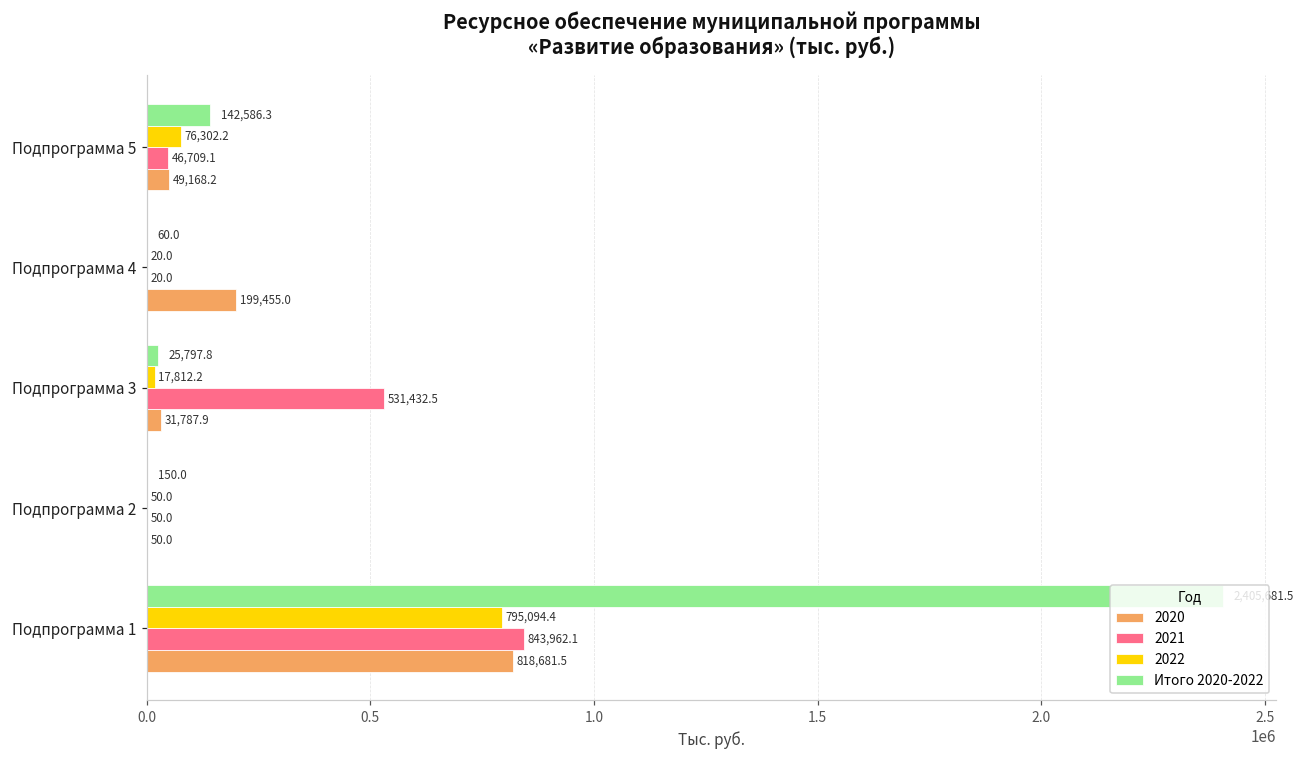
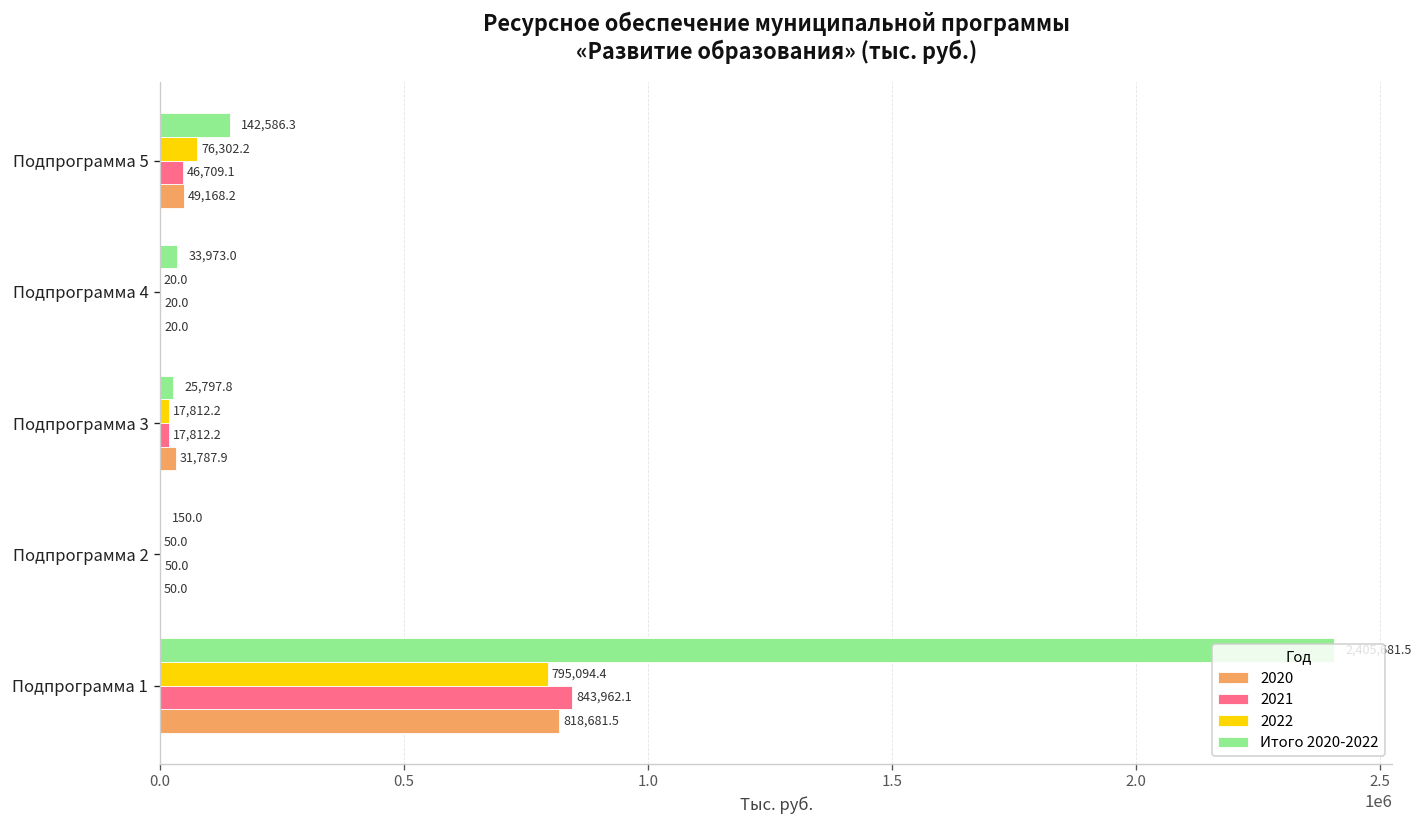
  {
    "2020": {
      "Подпрограмма 5": "49,168.2",
-     "Подпрограмма 4": "199,455.0",
+     "Подпрограмма 4": "20.0",
      "Подпрограмма 3": "31,787.9",
      "Подпрограмма 2": "50.0",
      "Подпрограмма 1": "818,681.5"
    },
    "2021": {
      "Подпрограмма 5": "46,709.1",
      "Подпрограмма 4": "20.0",
-     "Подпрограмма 3": "531,432.5",
+     "Подпрограмма 3": "17,812.2",
      "Подпрограмма 2": "50.0",
      "Подпрограмма 1": "843,962.1"
    },
    "2022": {
      "Подпрограмма 5": "76,302.2",
      "Подпрограмма 4": "20.0",
      "Подпрограмма 3": "17,812.2",
      "Подпрограмма 2": "50.0",
      "Подпрограмма 1": "795,094.4"
    },
    "Итого 2020-2022": {
      "Подпрограмма 5": "142,586.3",
-     "Подпрограмма 4": "60.0",
+     "Подпрограмма 4": "33,973.0",
      "Подпрограмма 3": "25,797.8",
      "Подпрограмма 2": "150.0"
    }
  }
